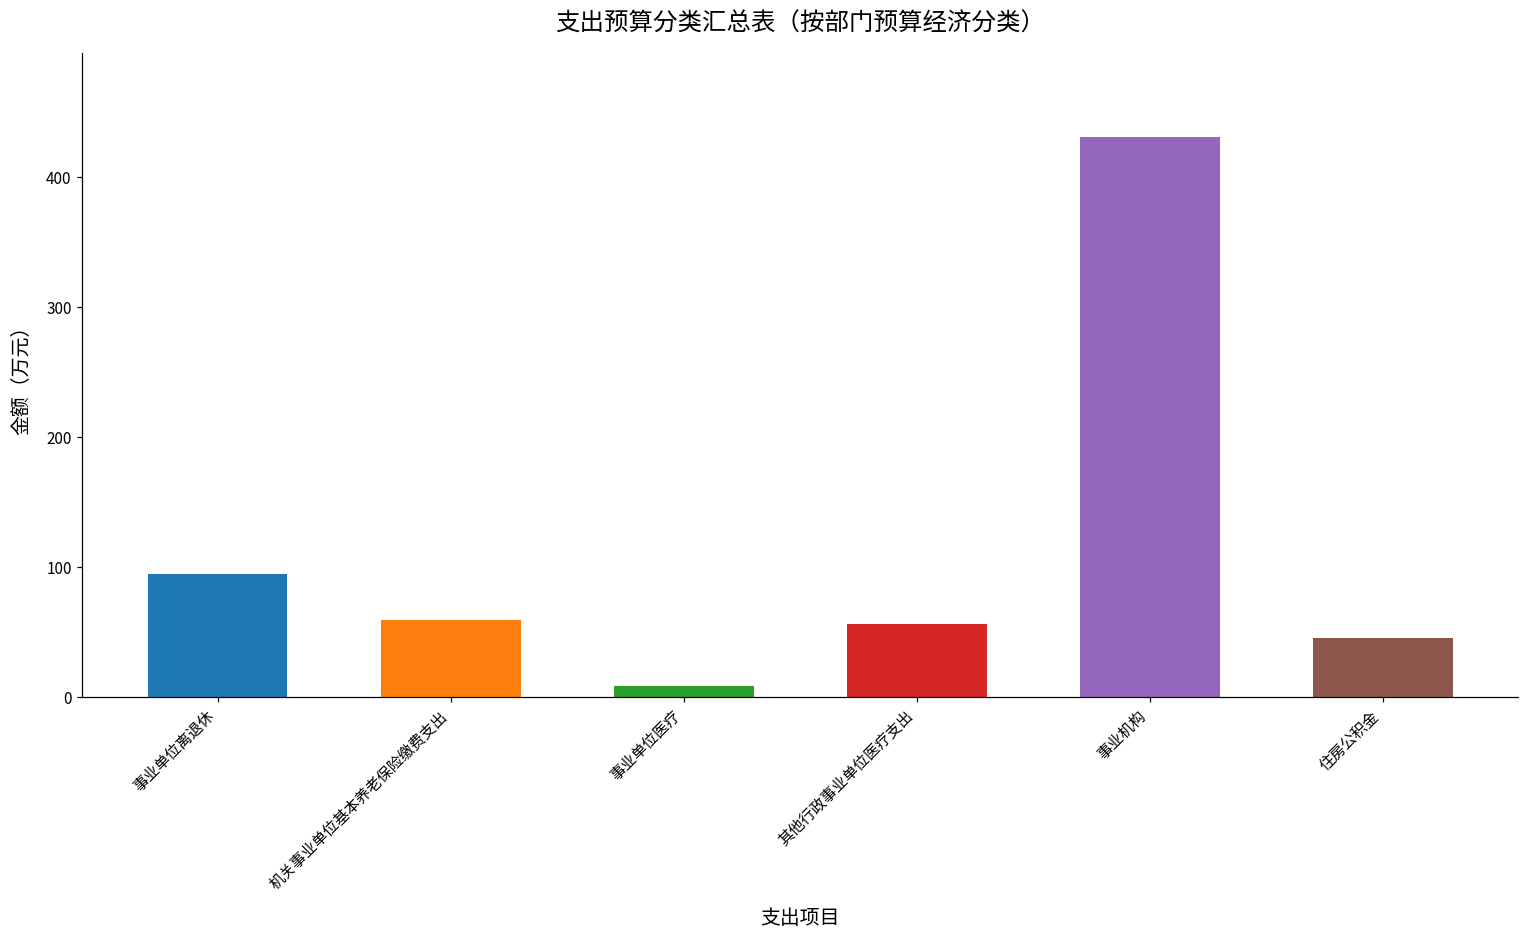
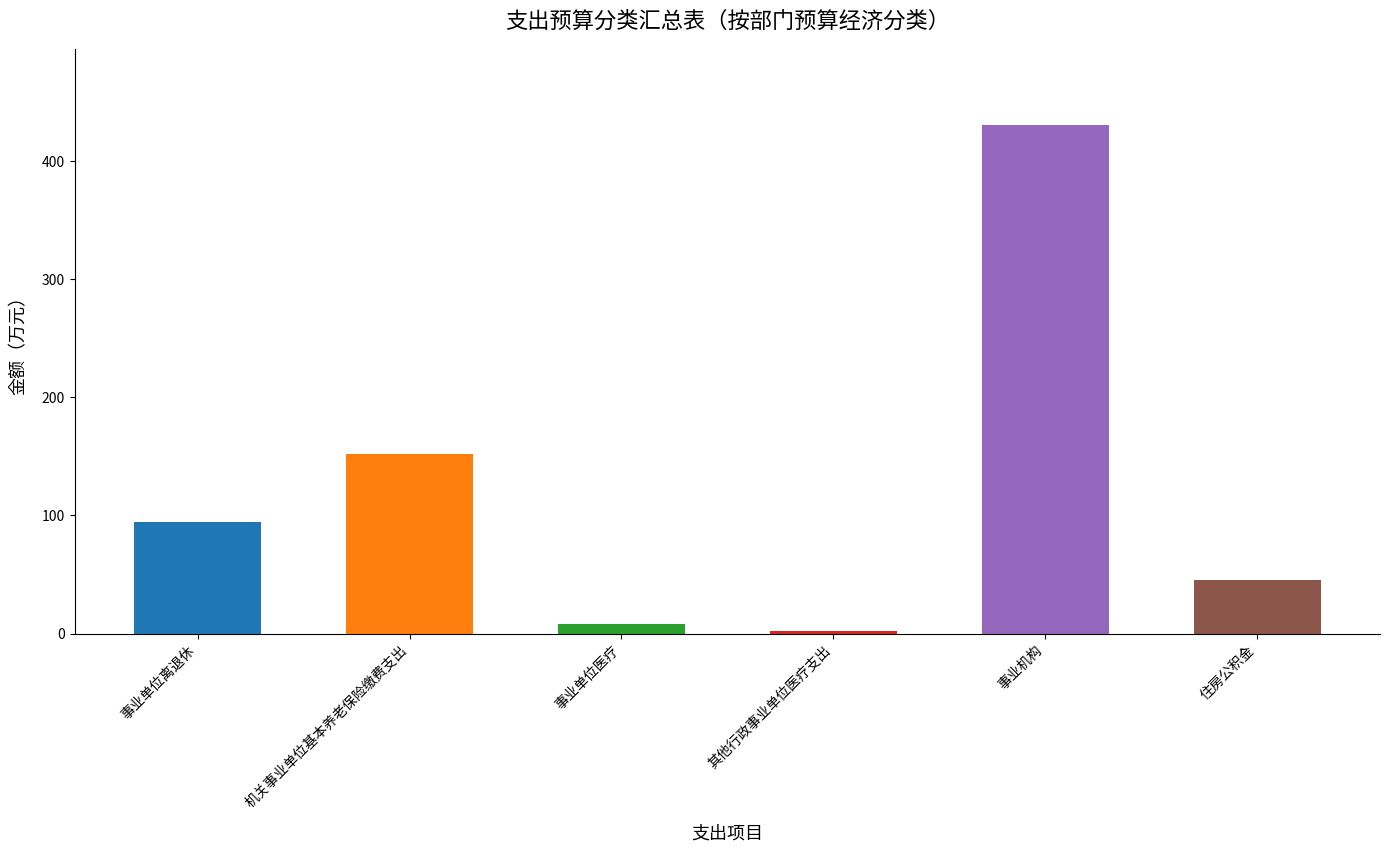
  {
    "事业单位离退休": 95,
-   "机关事业单位基本养老保险缴费支出": 59,
+   "机关事业单位基本养老保险缴费支出": 152,
    "事业单位医疗": 8,
-   "其他行政事业单位医疗支出": 56,
+   "其他行政事业单位医疗支出": 2,
    "事业机构": 431,
    "住房公积金": 45
  }
